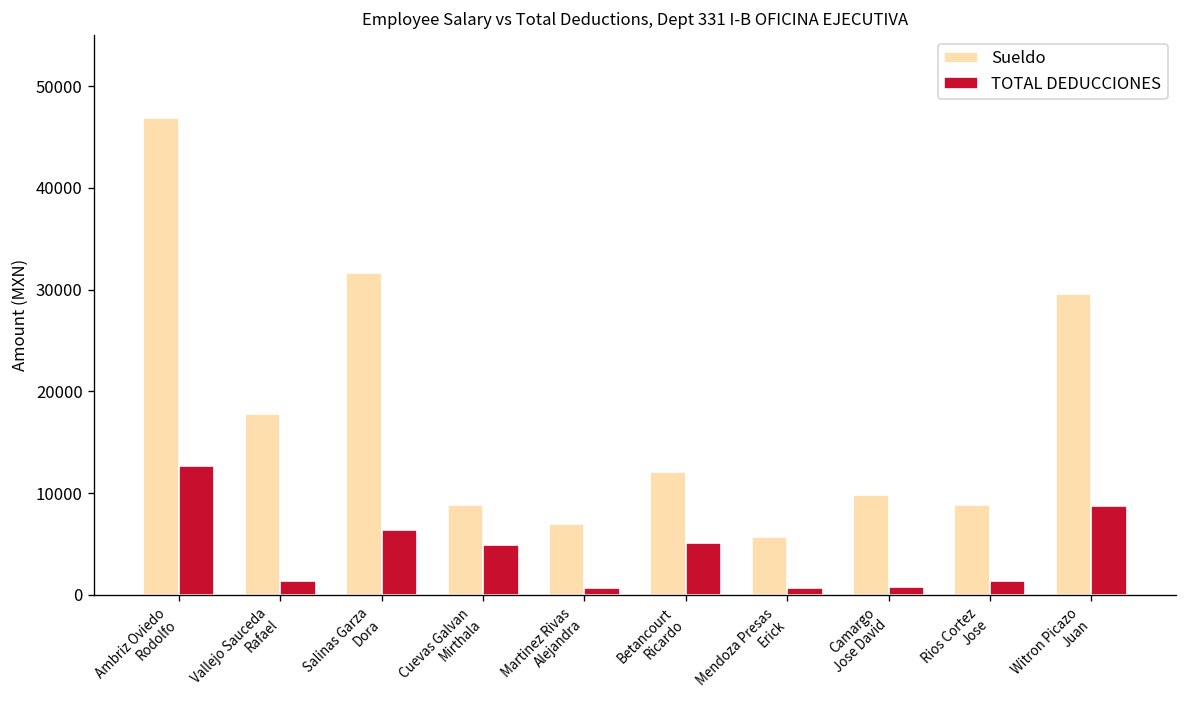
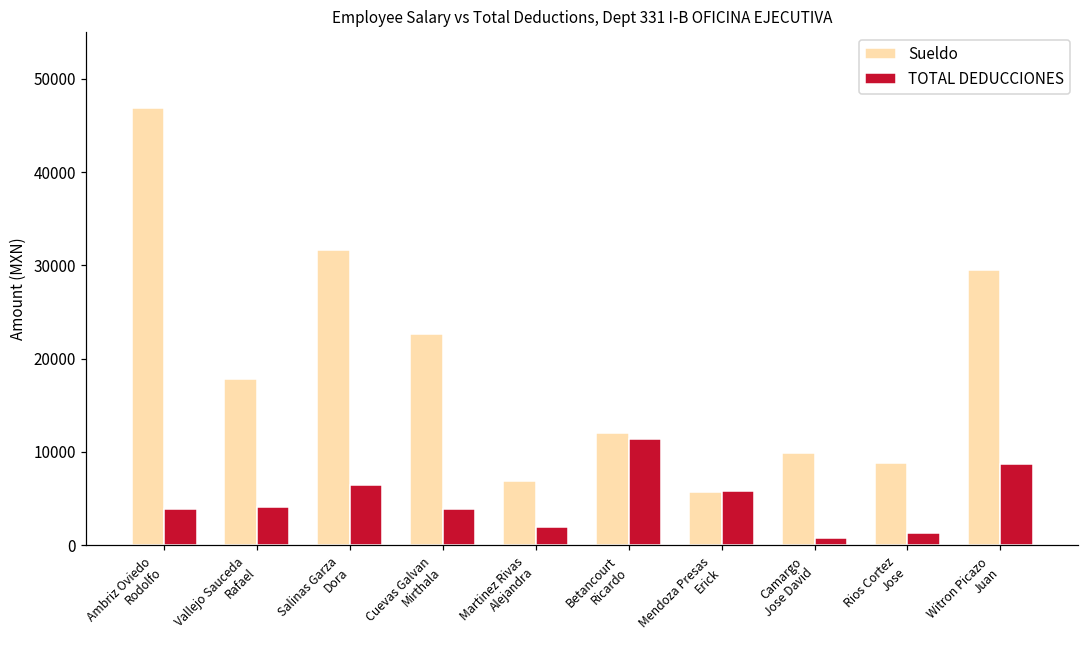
  {
    "Sueldo": {
      "Ambriz Oviedo Rodolfo": 47000,
      "Vallejo Sauceda Rafael": 18000,
      "Salinas Garza Dora": 32000,
-     "Cuevas Galvan Mirthala": 9000,
+     "Cuevas Galvan Mirthala": 23000,
      "Martinez Rivas Alejandra": 7000,
      "Betancourt Ricardo": 12000,
      "Mendoza Presas Erick": 6000,
      "Camargo Jose David": 10000,
      "Rios Cortez Jose": 9000,
      "Witron Picazo Juan": 30000
    },
    "TOTAL DEDUCCIONES": {
-     "Ambriz Oviedo Rodolfo": 13000,
-     "Vallejo Sauceda Rafael": 1000,
+     "Ambriz Oviedo Rodolfo": 4000,
+     "Vallejo Sauceda Rafael": 4000,
      "Salinas Garza Dora": 6000,
-     "Cuevas Galvan Mirthala": 5000,
-     "Martinez Rivas Alejandra": 1000,
-     "Betancourt Ricardo": 5000,
-     "Mendoza Presas Erick": 1000,
+     "Cuevas Galvan Mirthala": 4000,
+     "Martinez Rivas Alejandra": 2000,
+     "Betancourt Ricardo": 11000,
+     "Mendoza Presas Erick": 6000,
      "Camargo Jose David": 1000,
      "Rios Cortez Jose": 1000,
      "Witron Picazo Juan": 9000
    }
  }
